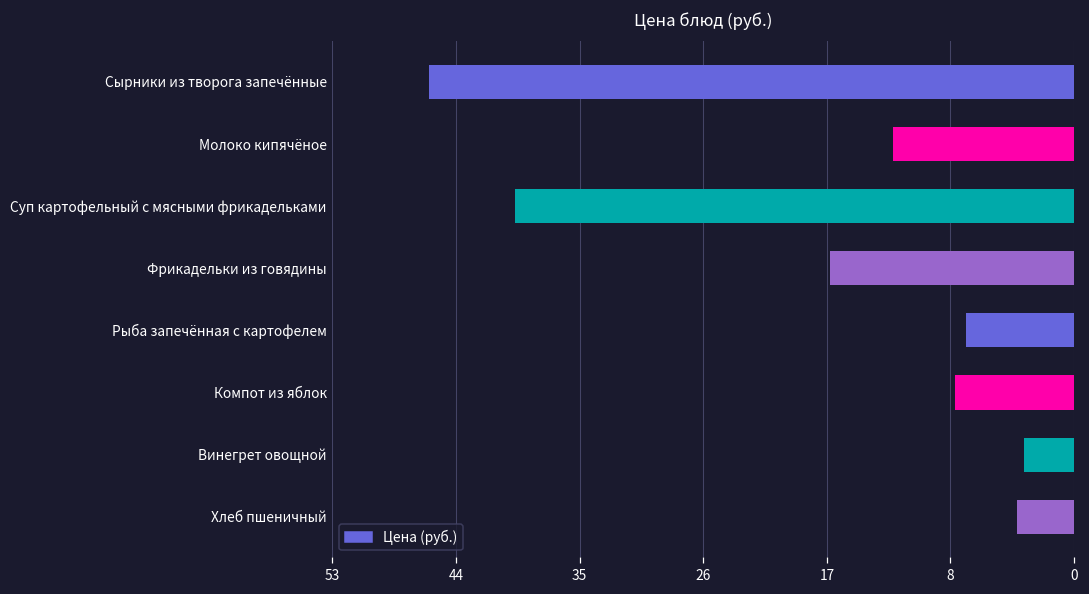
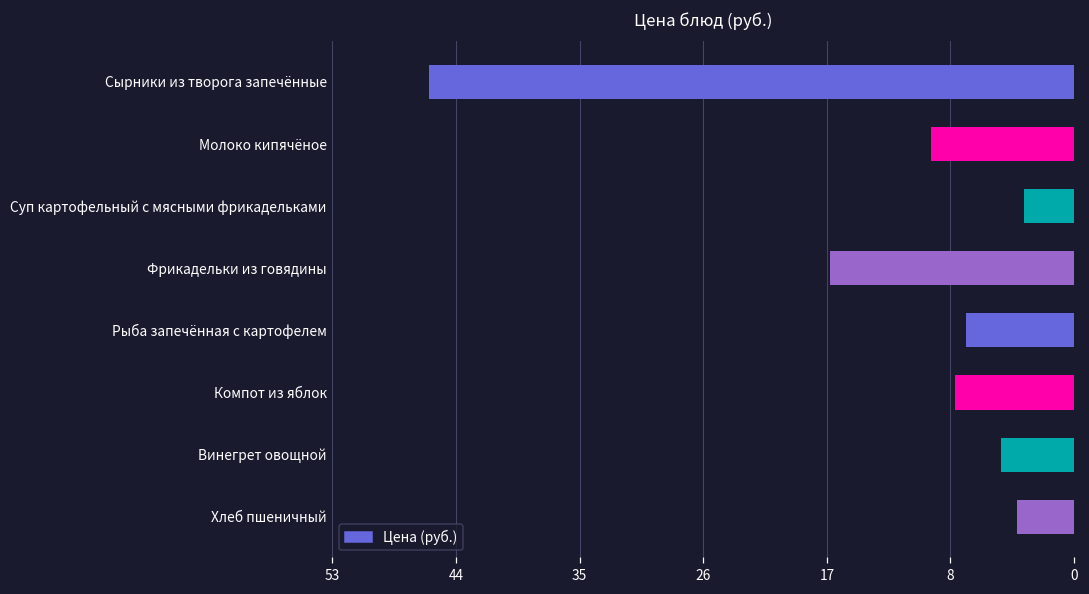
  {
    "Сырники из творога запечённые": 46.4,
-   "Молоко кипячёное": 13.0,
-   "Суп картофельный с мясными фрикадельками": 40.2,
+   "Молоко кипячёное": 10.3,
+   "Суп картофельный с мясными фрикадельками": 3.6,
    "Фрикадельки из говядины": 17.6,
    "Рыба запечённая с картофелем": 7.8,
    "Компот из яблок": 8.6,
-   "Винегрет овощной": 3.6,
+   "Винегрет овощной": 5.2,
    "Хлеб пшеничный": 4.1
  }
